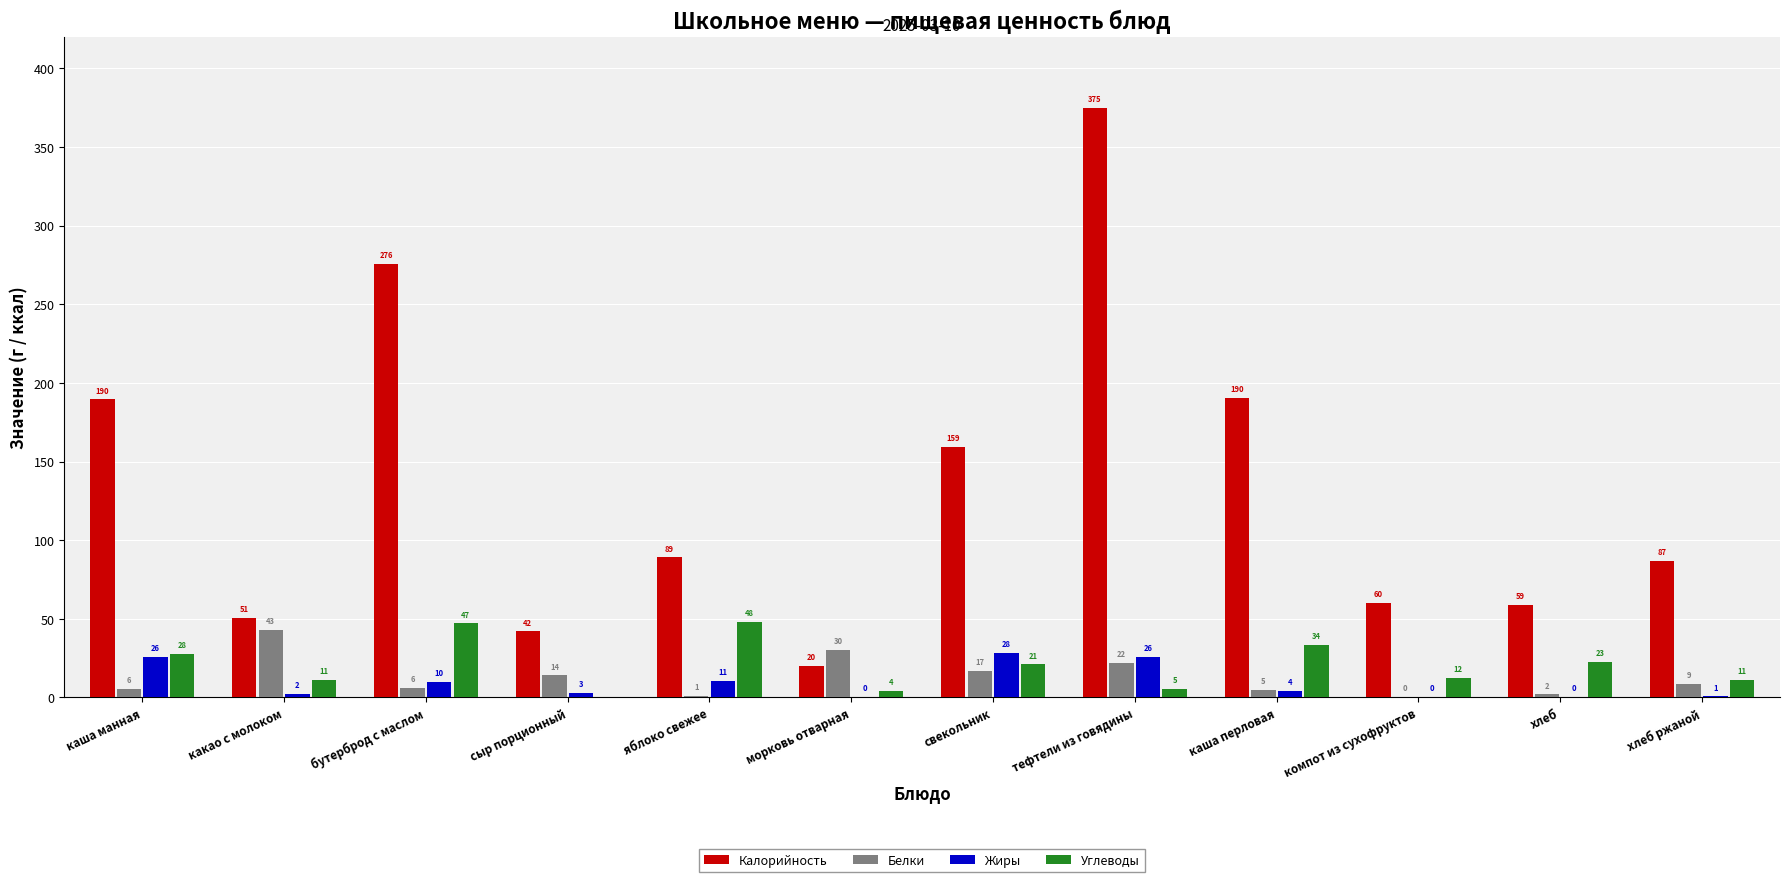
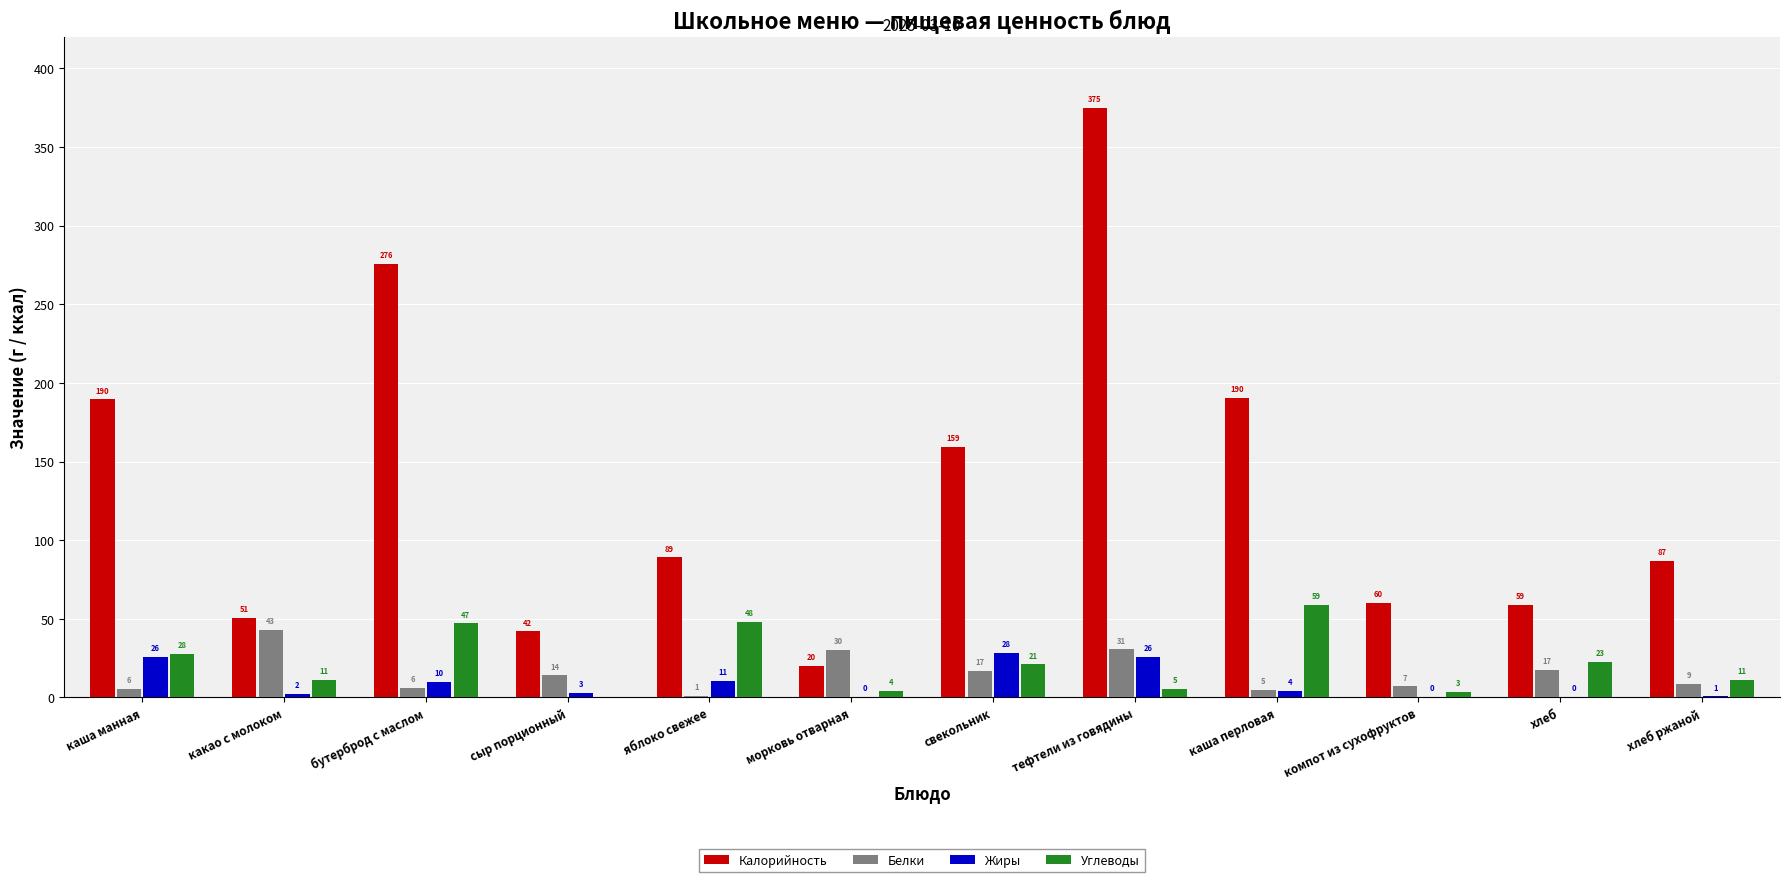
  {
    "Калорийность": {
      "каша манная": 190,
      "какао с молоком": 51,
      "бутерброд с маслом": 276,
      "сыр порционный": 42,
      "яблоко свежее": 89,
      "морковь отварная": 20,
      "свекольник": 159,
      "тефтели из говядины": 375,
      "каша перловая": 190,
      "компот из сухофруктов": 60,
      "хлеб": 59,
      "хлеб ржаной": 87
    },
    "Белки": {
      "каша манная": 6,
      "какао с молоком": 43,
      "бутерброд с маслом": 6,
      "сыр порционный": 14,
      "яблоко свежее": 1,
      "морковь отварная": 30,
      "свекольник": 17,
-     "тефтели из говядины": 22,
+     "тефтели из говядины": 31,
      "каша перловая": 5,
-     "компот из сухофруктов": 0,
-     "хлеб": 2,
+     "компот из сухофруктов": 7,
+     "хлеб": 17,
      "хлеб ржаной": 9
    },
    "Жиры": {
      "каша манная": 26,
      "какао с молоком": 2,
      "бутерброд с маслом": 10,
      "сыр порционный": 3,
      "яблоко свежее": 11,
      "морковь отварная": 0,
      "свекольник": 28,
      "тефтели из говядины": 26,
      "каша перловая": 4,
      "компот из сухофруктов": 0,
      "хлеб": 0,
      "хлеб ржаной": 1
    },
    "Углеводы": {
      "каша манная": 28,
      "какао с молоком": 11,
      "бутерброд с маслом": 47,
      "яблоко свежее": 48,
      "морковь отварная": 4,
      "свекольник": 21,
      "тефтели из говядины": 5,
-     "каша перловая": 34,
-     "компот из сухофруктов": 12,
+     "каша перловая": 59,
+     "компот из сухофруктов": 3,
      "хлеб": 23,
      "хлеб ржаной": 11
    }
  }
